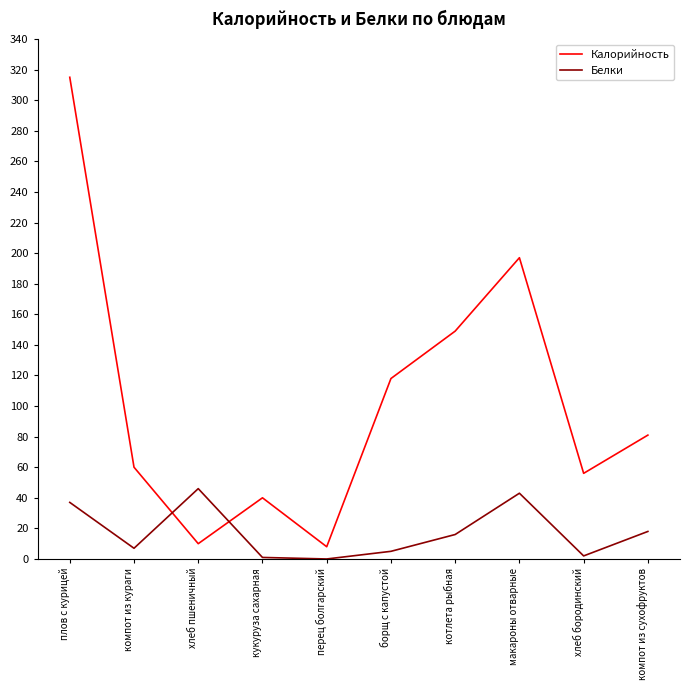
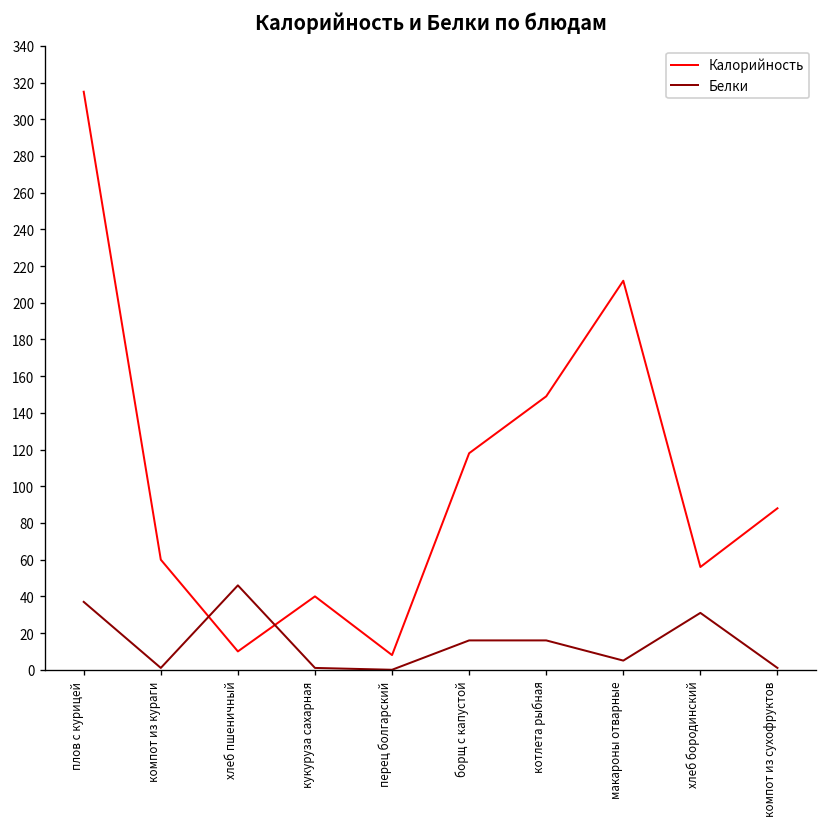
  {
    "Калорийность": {
      "плов с курицей": 315,
      "компот из кураги": 60,
      "хлеб пшеничный": 10,
      "кукуруза сахарная": 40,
      "перец болгарский": 8,
      "борщ с капустой": 118,
      "котлета рыбная": 149,
-     "макароны отварные": 197,
+     "макароны отварные": 212,
      "хлеб бородинский": 56,
-     "компот из сухофруктов": 81
+     "компот из сухофруктов": 88
    },
    "Белки": {
      "плов с курицей": 37,
-     "компот из кураги": 7,
+     "компот из кураги": 1,
      "хлеб пшеничный": 46,
      "кукуруза сахарная": 1,
      "перец болгарский": 0,
-     "борщ с капустой": 5,
+     "борщ с капустой": 16,
      "котлета рыбная": 16,
-     "макароны отварные": 43,
-     "хлеб бородинский": 2,
-     "компот из сухофруктов": 18
+     "макароны отварные": 5,
+     "хлеб бородинский": 31,
+     "компот из сухофруктов": 1
    }
  }
